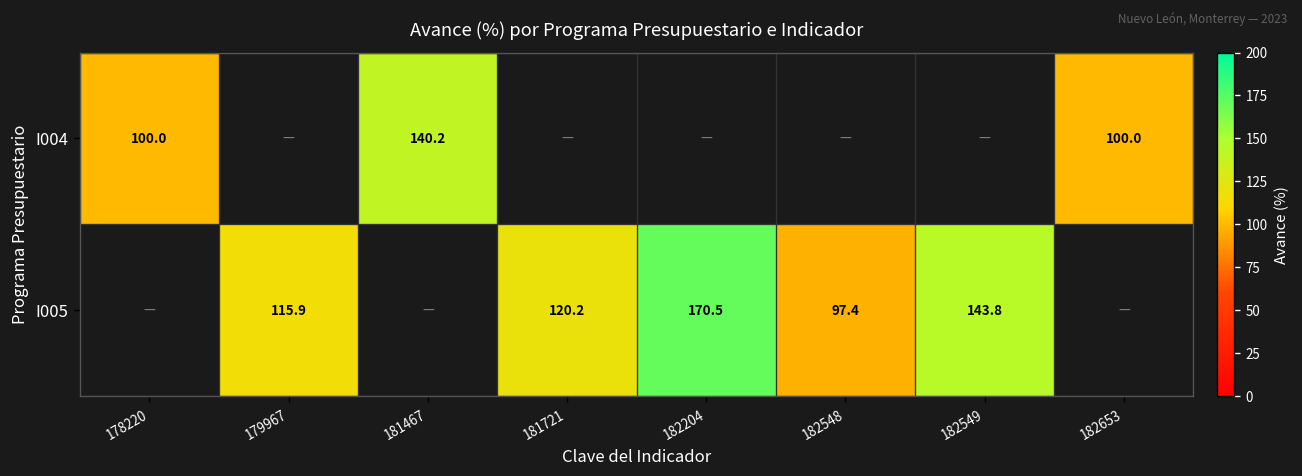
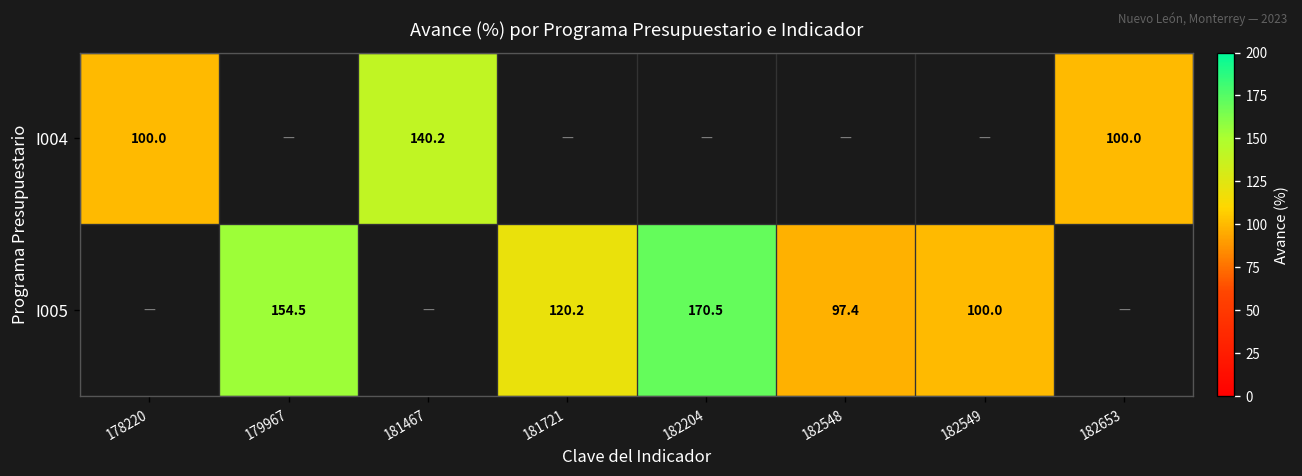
  {
    "I004": {
      "178220": 100.0,
      "181467": 140.2,
      "182653": 100.0
    },
    "I005": {
-     "179967": 115.9,
+     "179967": 154.5,
      "181721": 120.2,
      "182204": 170.5,
      "182548": 97.4,
-     "182549": 143.8
+     "182549": 100.0
    }
  }
